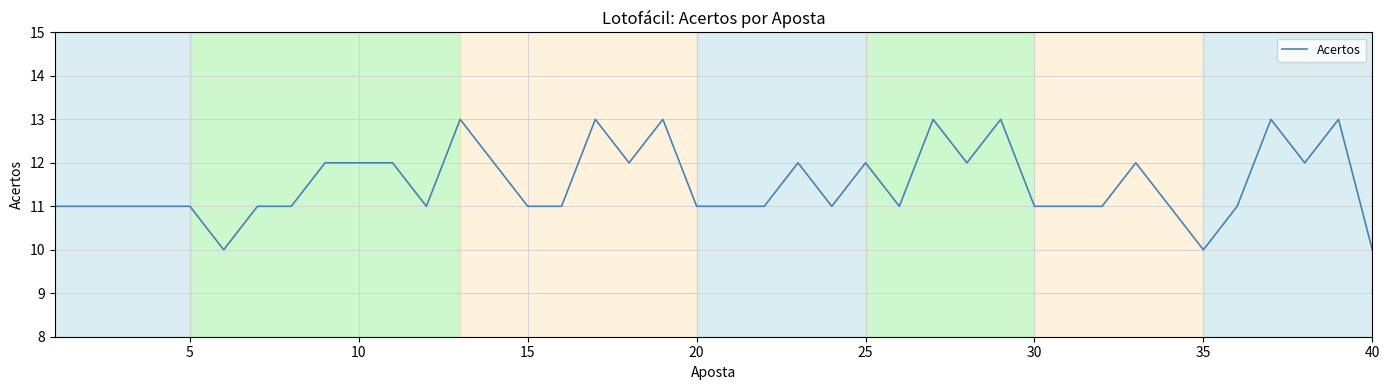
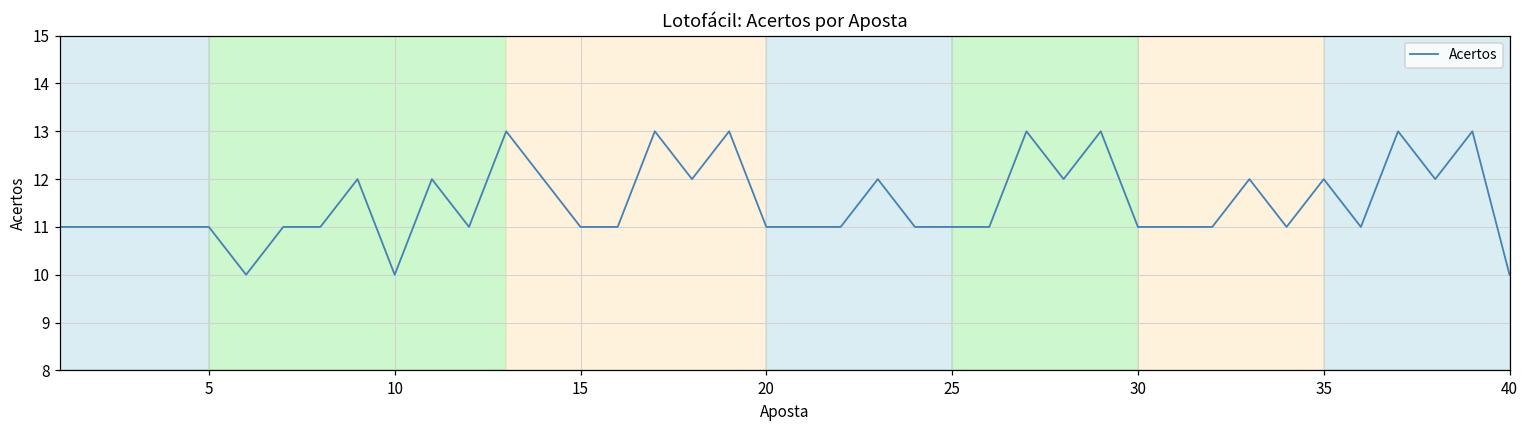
  {
    "5": 11,
-   "10": 12,
+   "10": 10,
    "15": 11,
    "20": 11,
-   "25": 12,
+   "25": 11,
    "30": 11,
-   "35": 10,
+   "35": 12,
    "40": 10
  }
